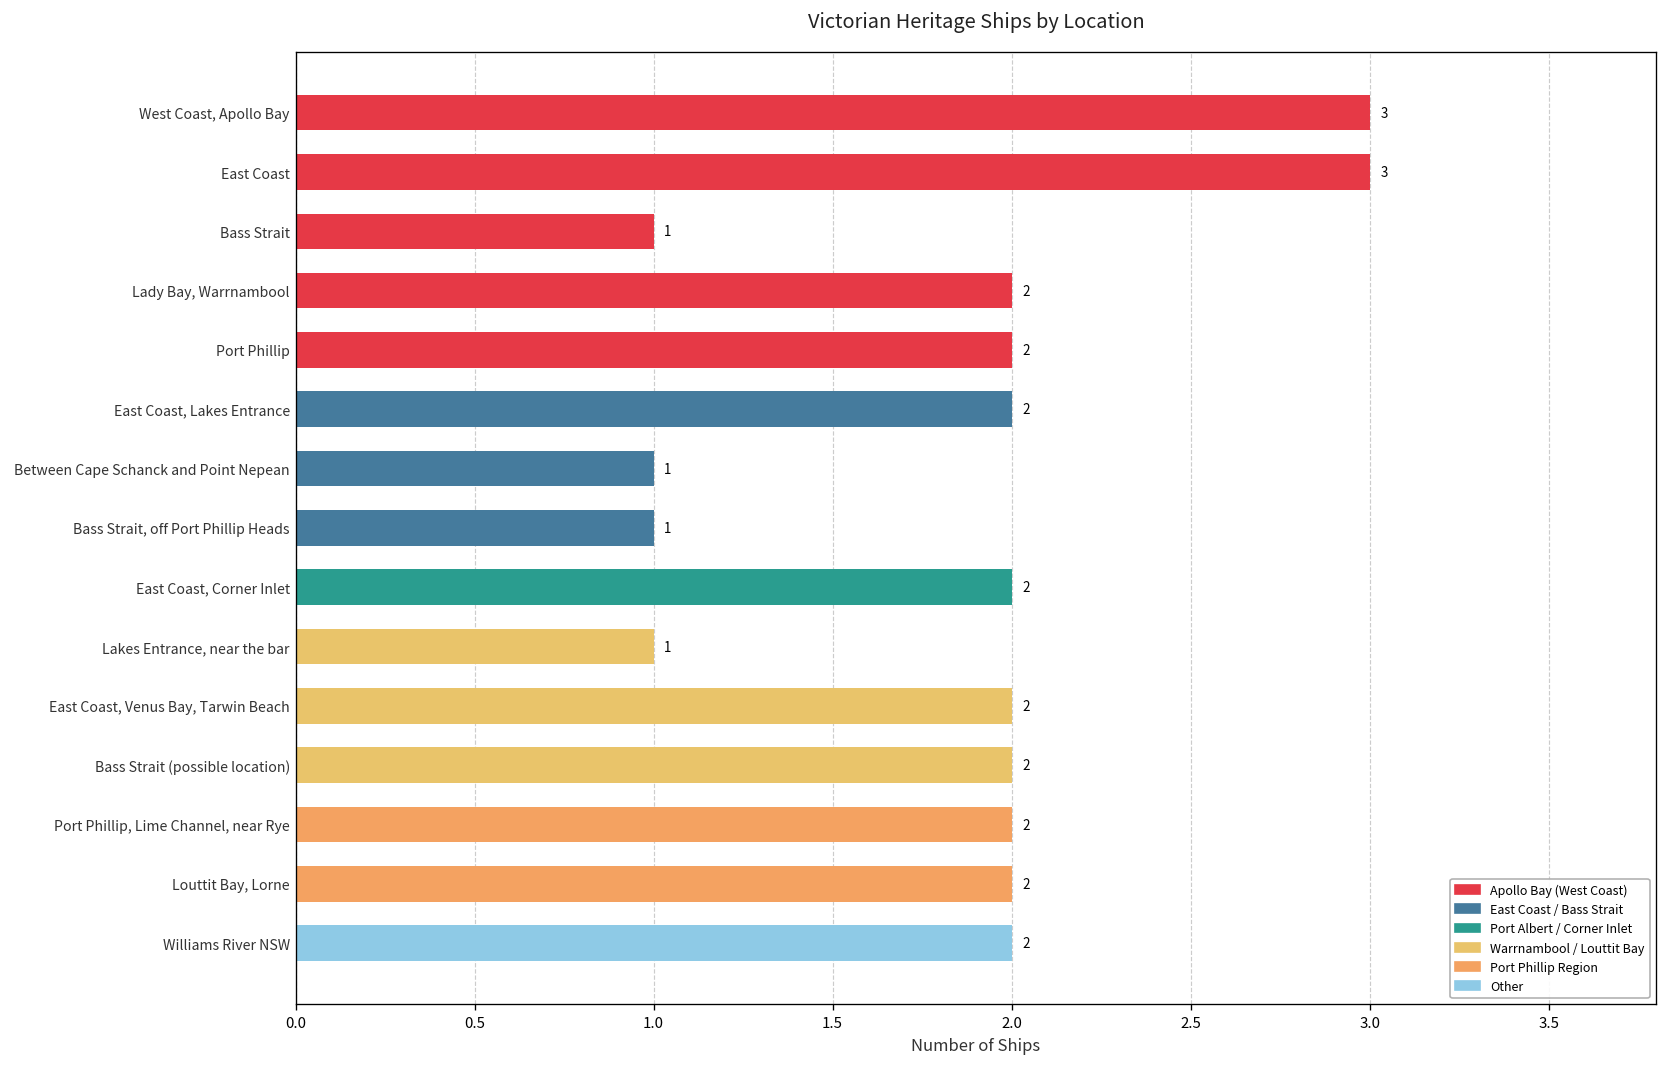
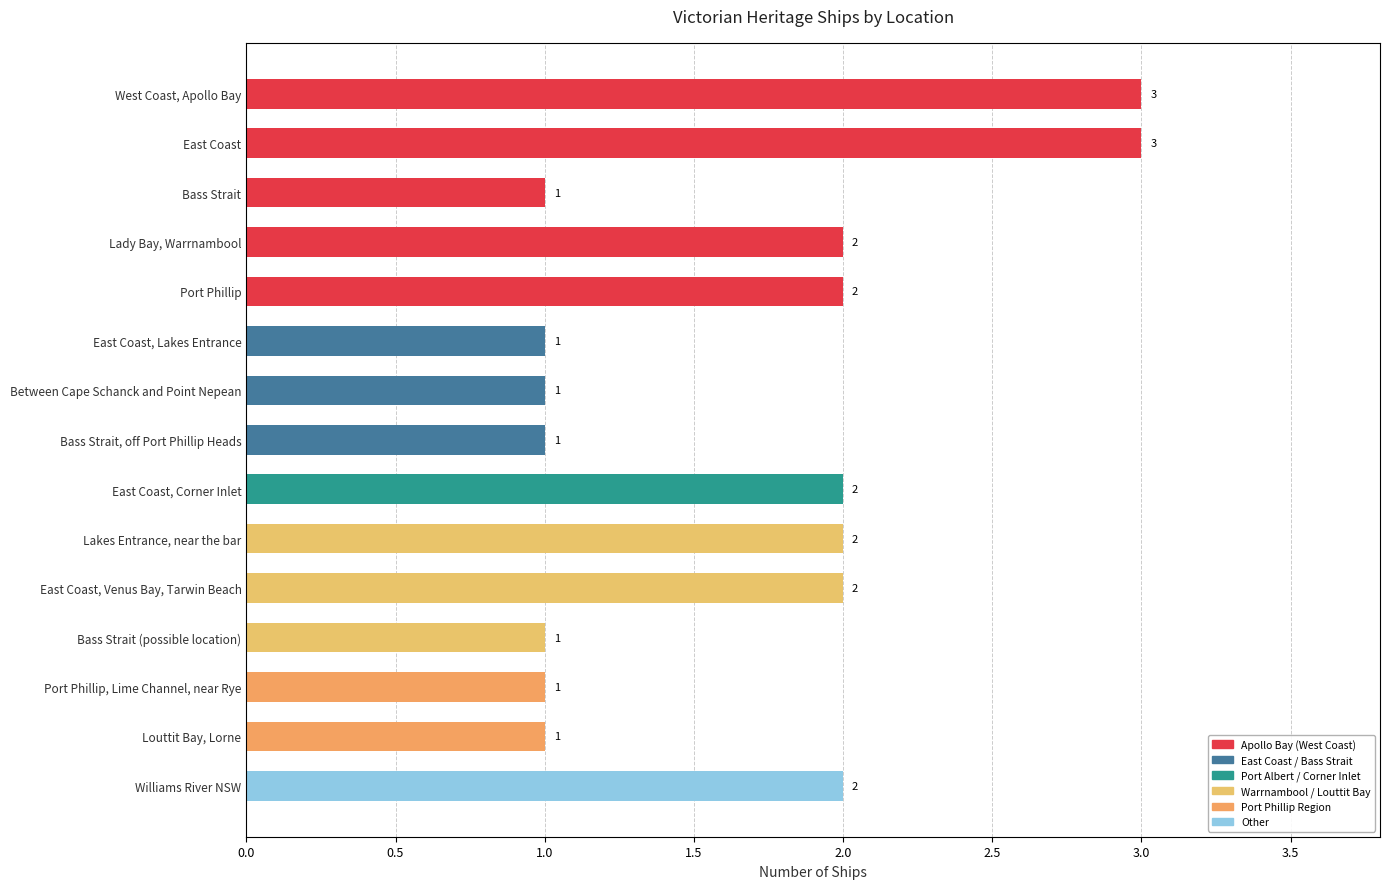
  {
    "West Coast, Apollo Bay": 3,
    "East Coast": 3,
    "Bass Strait": 1,
    "Lady Bay, Warrnambool": 2,
    "Port Phillip": 2,
-   "East Coast, Lakes Entrance": 2,
+   "East Coast, Lakes Entrance": 1,
    "Between Cape Schanck and Point Nepean": 1,
    "Bass Strait, off Port Phillip Heads": 1,
    "East Coast, Corner Inlet": 2,
-   "Lakes Entrance, near the bar": 1,
+   "Lakes Entrance, near the bar": 2,
    "East Coast, Venus Bay, Tarwin Beach": 2,
-   "Bass Strait (possible location)": 2,
-   "Port Phillip, Lime Channel, near Rye": 2,
-   "Louttit Bay, Lorne": 2,
+   "Bass Strait (possible location)": 1,
+   "Port Phillip, Lime Channel, near Rye": 1,
+   "Louttit Bay, Lorne": 1,
    "Williams River NSW": 2
  }
